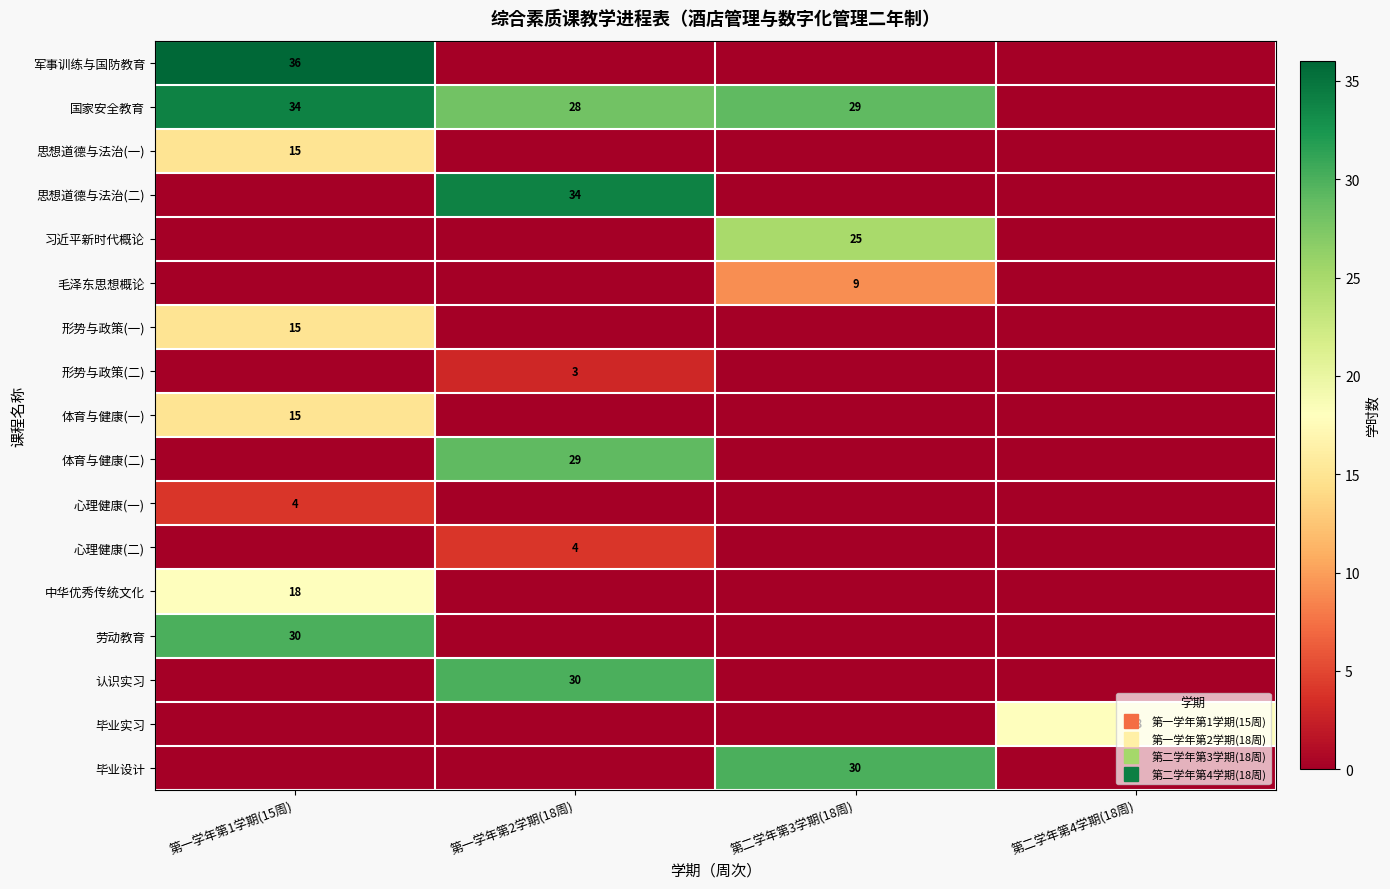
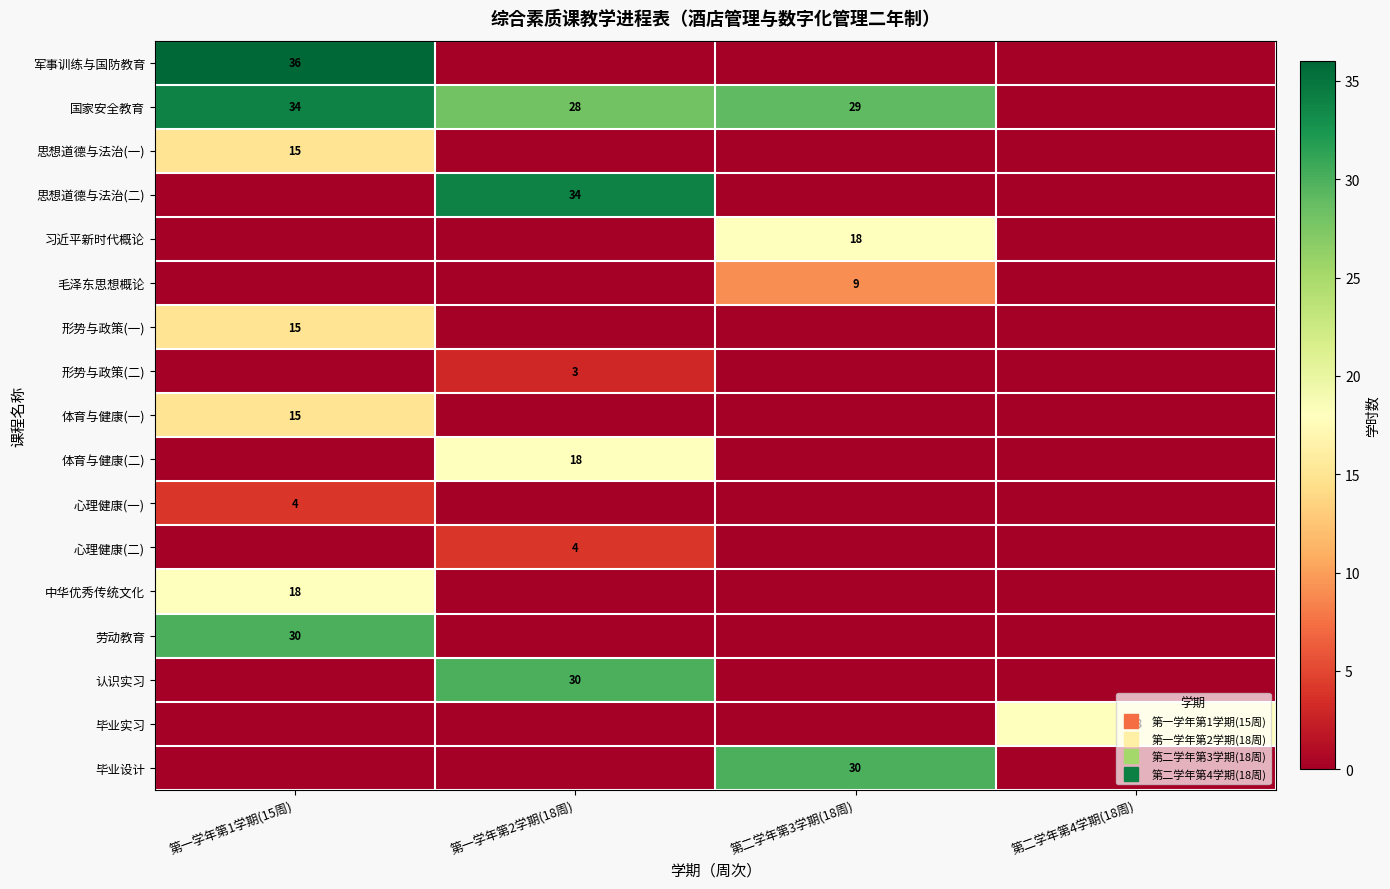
  {
    "军事训练与国防教育": {
      "第一学年第1学期(15周)": 36
    },
    "国家安全教育": {
      "第一学年第1学期(15周)": 34,
      "第一学年第2学期(18周)": 28,
      "第二学年第3学期(18周)": 29
    },
    "思想道德与法治(一)": {
      "第一学年第1学期(15周)": 15
    },
    "思想道德与法治(二)": {
      "第一学年第2学期(18周)": 34
    },
    "习近平新时代概论": {
-     "第二学年第3学期(18周)": 25
+     "第二学年第3学期(18周)": 18
    },
    "毛泽东思想概论": {
      "第二学年第3学期(18周)": 9
    },
    "形势与政策(一)": {
      "第一学年第1学期(15周)": 15
    },
    "形势与政策(二)": {
      "第一学年第2学期(18周)": 3
    },
    "体育与健康(一)": {
      "第一学年第1学期(15周)": 15
    },
    "体育与健康(二)": {
-     "第一学年第2学期(18周)": 29
+     "第一学年第2学期(18周)": 18
    },
    "心理健康(一)": {
      "第一学年第1学期(15周)": 4
    },
    "心理健康(二)": {
      "第一学年第2学期(18周)": 4
    },
    "中华优秀传统文化": {
      "第一学年第1学期(15周)": 18
    },
    "劳动教育": {
      "第一学年第1学期(15周)": 30
    },
    "认识实习": {
      "第一学年第2学期(18周)": 30
    },
    "毕业设计": {
      "第二学年第3学期(18周)": 30
    }
  }
